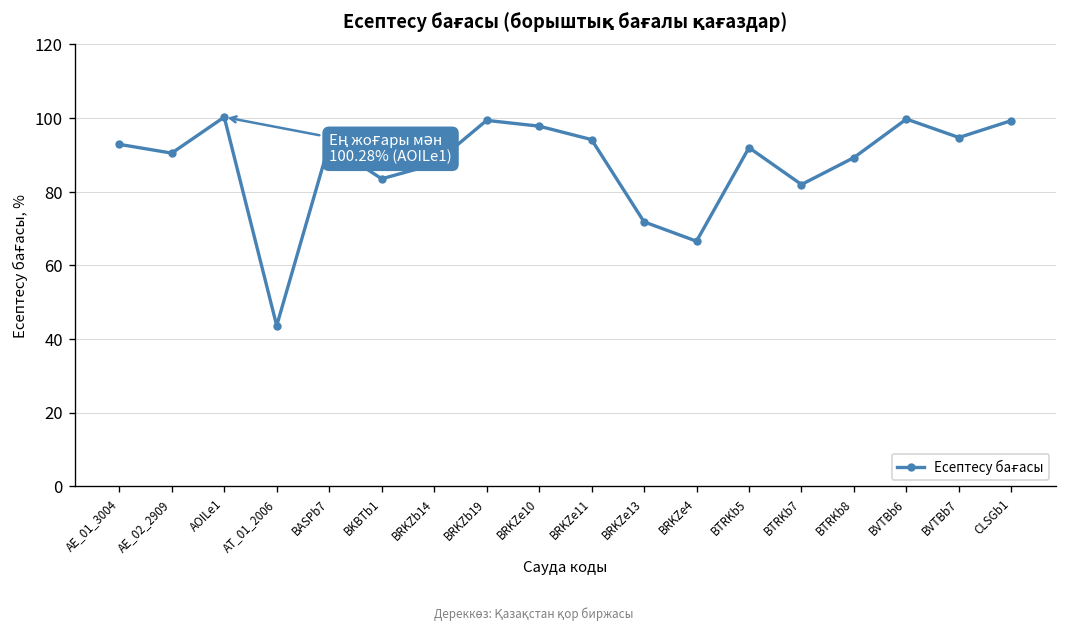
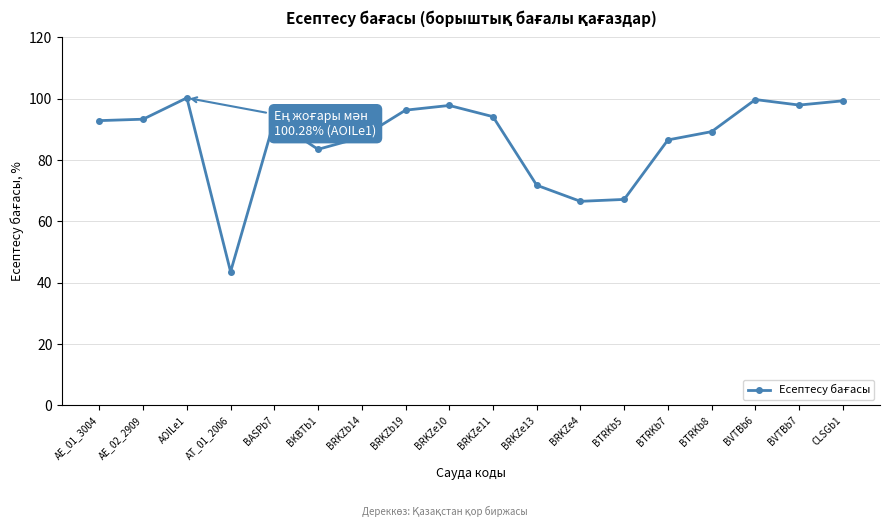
  {
    "AE_01_3004": 93,
-   "AE_02_2909": 90,
+   "AE_02_2909": 93,
    "AOILe1": 100,
    "AT_01_2006": 44,
    "BKBTb1": 84,
-   "BRKZb19": 99,
+   "BRKZb19": 96,
    "BRKZe10": 98,
    "BRKZe11": 94,
    "BRKZe13": 72,
    "BRKZe4": 67,
-   "BTRKb5": 92,
-   "BTRKb7": 82,
+   "BTRKb5": 67,
+   "BTRKb7": 87,
    "BTRKb8": 89,
    "BVTBb6": 100,
-   "BVTBb7": 95,
+   "BVTBb7": 98,
    "CLSGb1": 99
  }
